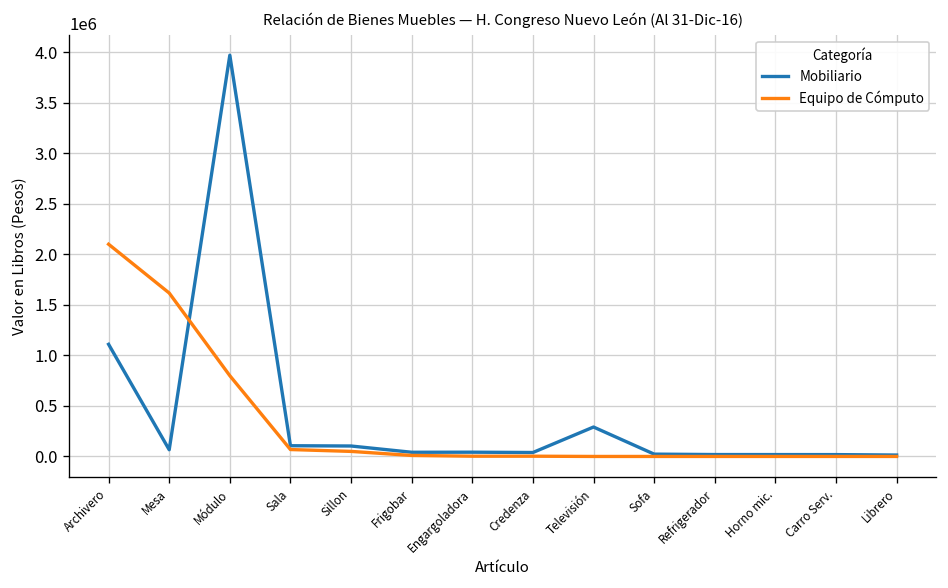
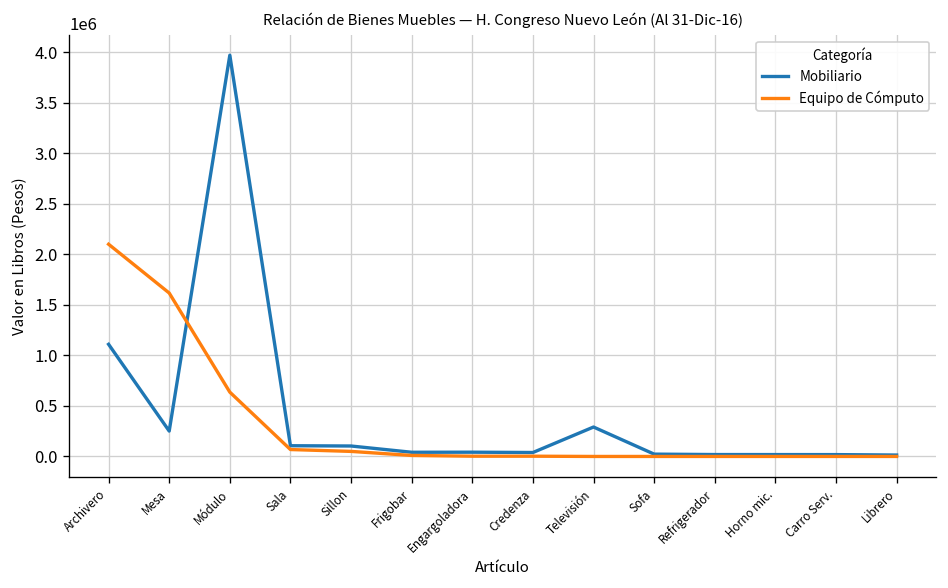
  {
    "Mobiliario": {
      "Archivero": 1100000,
-     "Mesa": 100000,
+     "Mesa": 300000,
      "Módulo": 4000000,
      "Sala": 100000,
      "Sillon": 100000,
      "Frigobar": 0,
      "Engargoladora": 0,
      "Credenza": 0,
      "Televisión": 300000
    },
    "Equipo de Cómputo": {
      "Archivero": 2100000,
      "Mesa": 1600000,
-     "Módulo": 800000,
+     "Módulo": 600000,
      "Sala": 100000,
      "Sillon": 100000,
      "Frigobar": 0,
      "Engargoladora": 0,
      "Credenza": 0,
      "Televisión": 0
    }
  }
